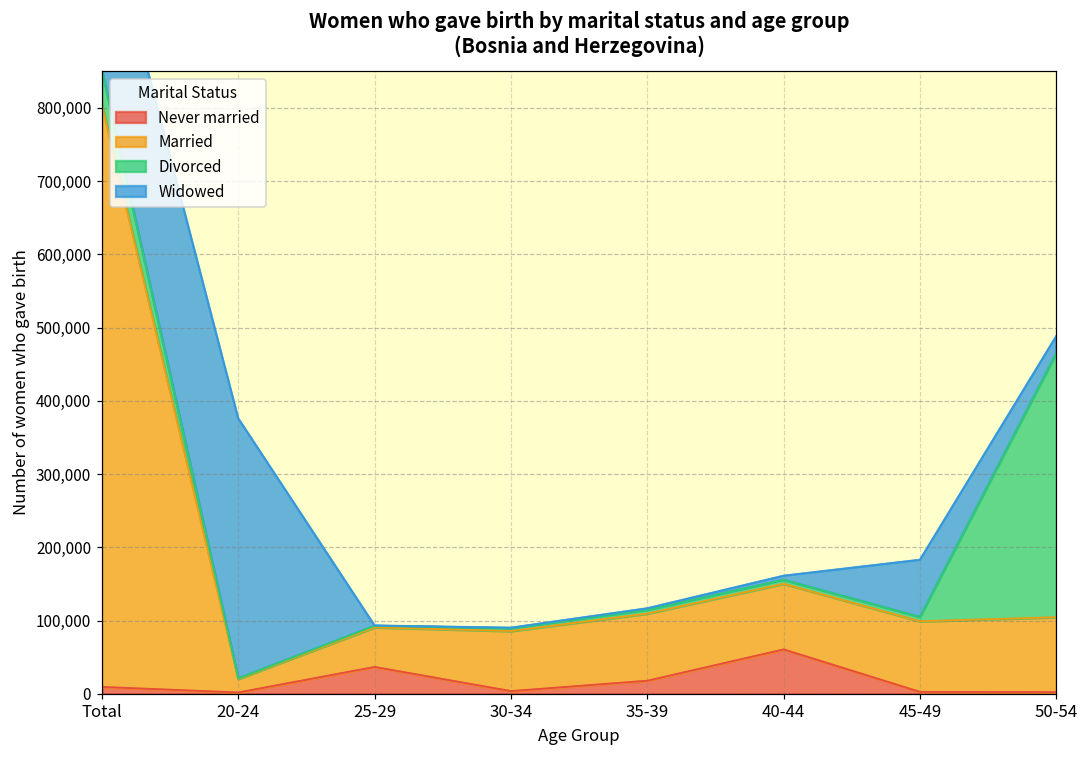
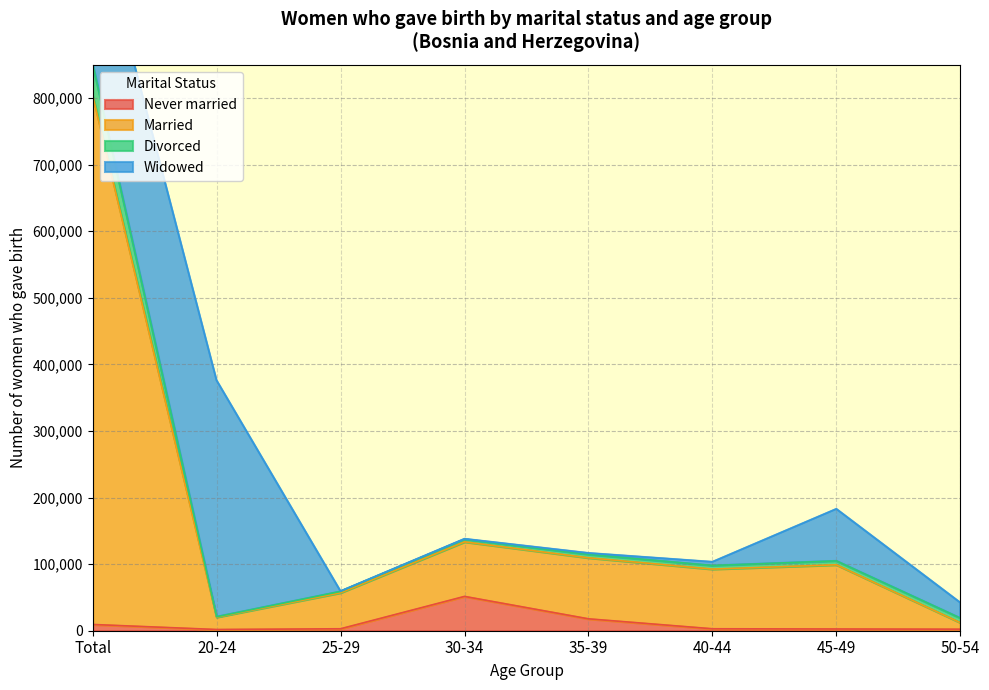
  {
    "Never married": {
      "Total": "10,000",
      "20-24": "0",
-     "25-29": "40,000",
-     "30-34": "0",
+     "25-29": "0",
+     "30-34": "50,000",
      "35-39": "20,000",
-     "40-44": "60,000",
+     "40-44": "0",
      "45-49": "0",
      "50-54": "0"
    },
    "Married": {
      "Total": "790,000",
      "35-39": "90,000",
      "40-44": "90,000",
      "45-49": "100,000",
-     "50-54": "100,000"
+     "50-54": "10,000"
    },
    "Divorced": {
      "Total": "50,000",
      "40-44": "10,000",
      "45-49": "10,000",
-     "50-54": "360,000"
+     "50-54": "10,000"
    },
    "Widowed": {
      "20-24": "360,000",
      "40-44": "10,000",
      "45-49": "80,000",
      "50-54": "20,000"
    }
  }
